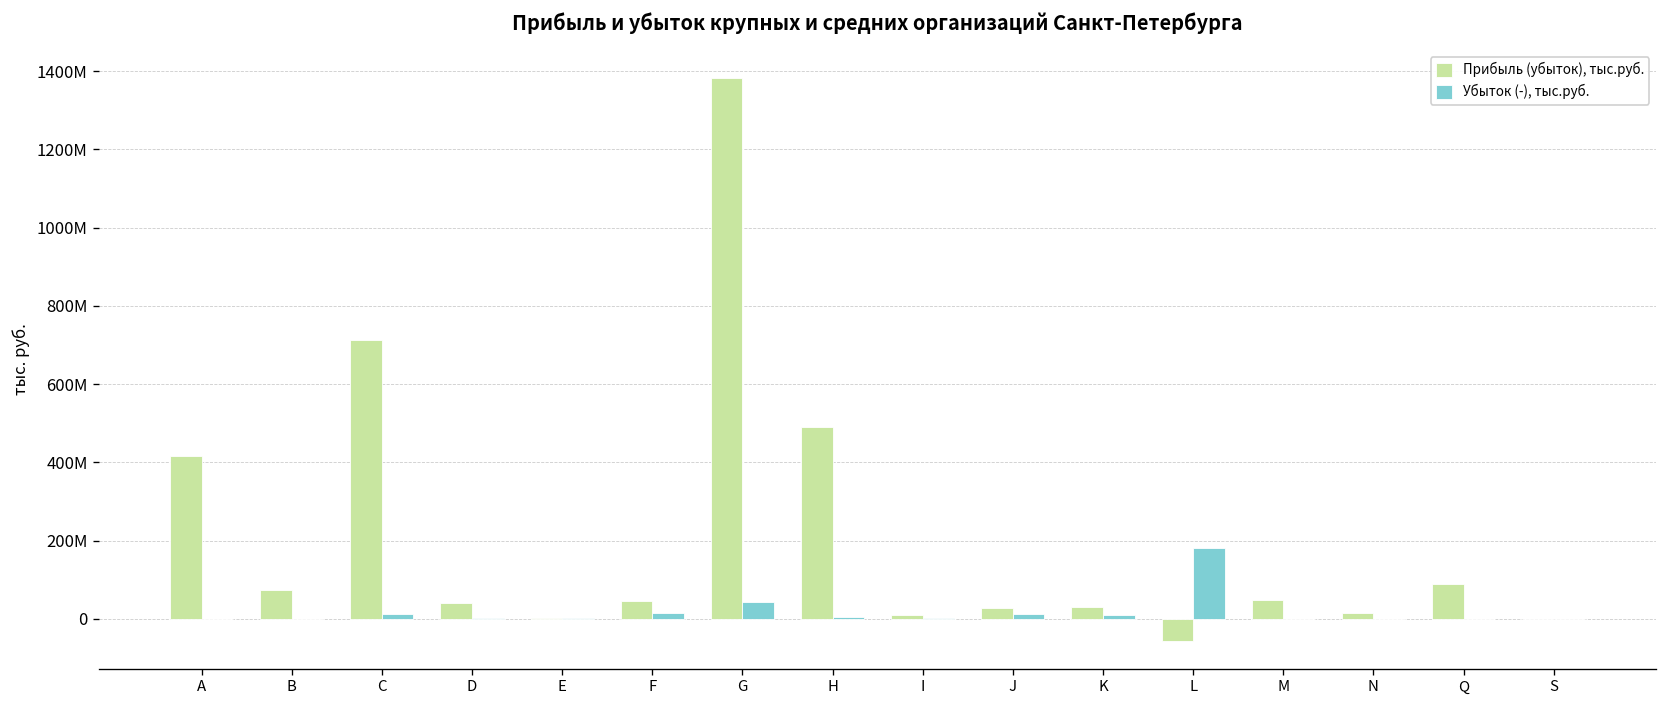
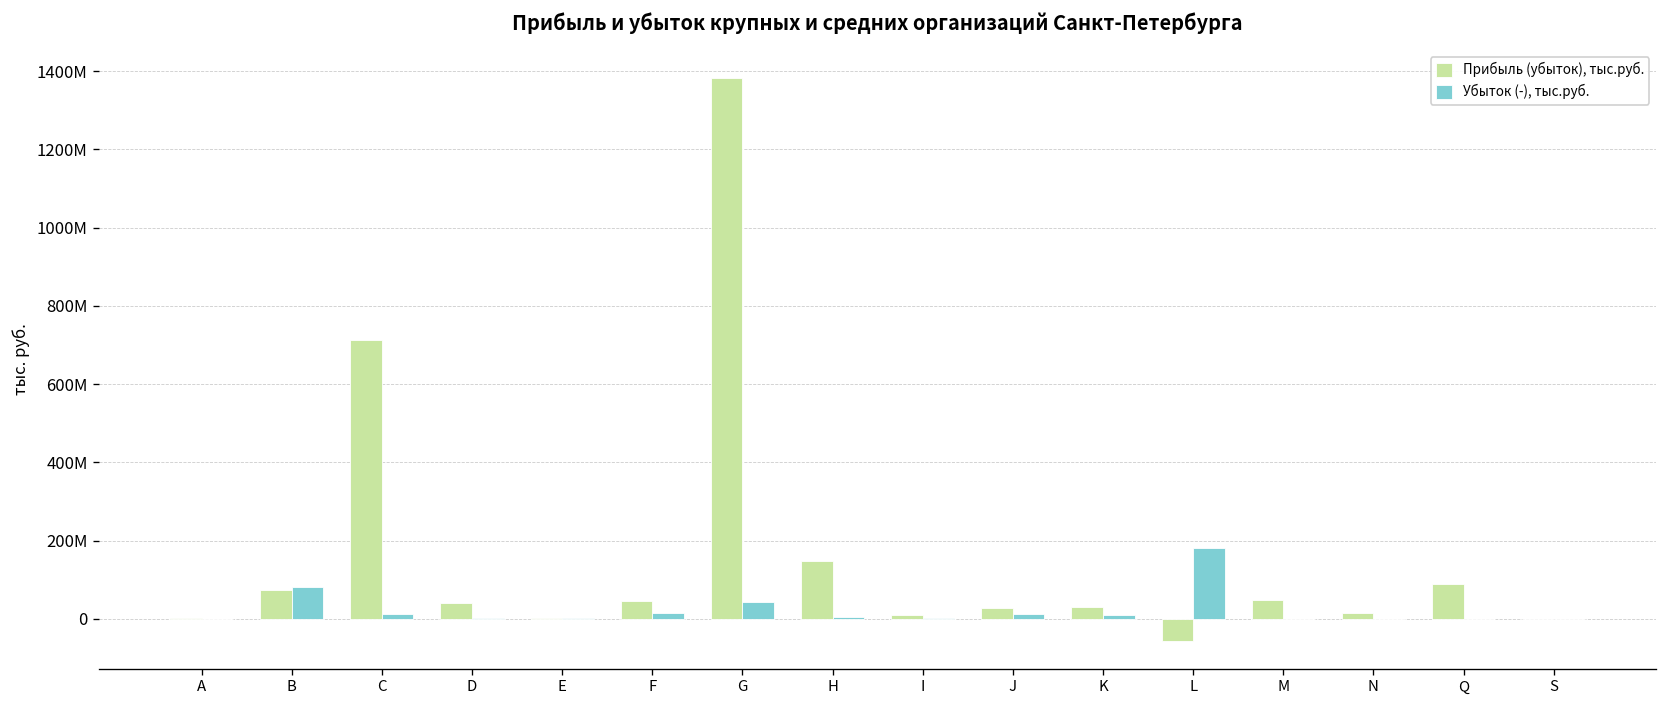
  {
    "Прибыль (убыток), тыс.руб.": {
-     "A": 420000000,
+     "A": 0,
      "B": 70000000,
      "C": 710000000,
      "D": 40000000,
      "F": 50000000,
      "G": 1380000000,
-     "H": 490000000,
+     "H": 150000000,
      "I": 10000000,
      "J": 30000000,
      "K": 30000000,
      "L": -60000000,
      "M": 50000000,
      "N": 20000000,
      "Q": 90000000
    },
    "Убыток (-), тыс.руб.": {
      "A": 0,
-     "B": 0,
+     "B": 80000000,
      "C": 10000000,
      "F": 20000000,
      "G": 40000000,
      "J": 10000000,
      "K": 10000000,
      "L": 180000000,
      "M": 0,
      "N": 0,
      "Q": 0,
      "S": 0
    }
  }
